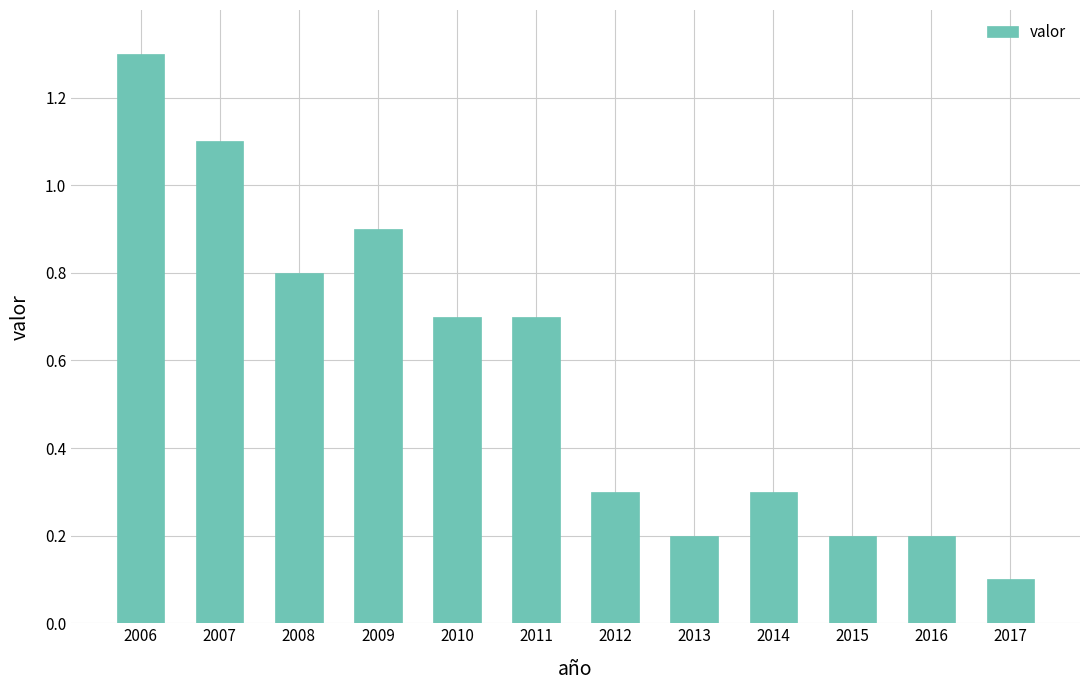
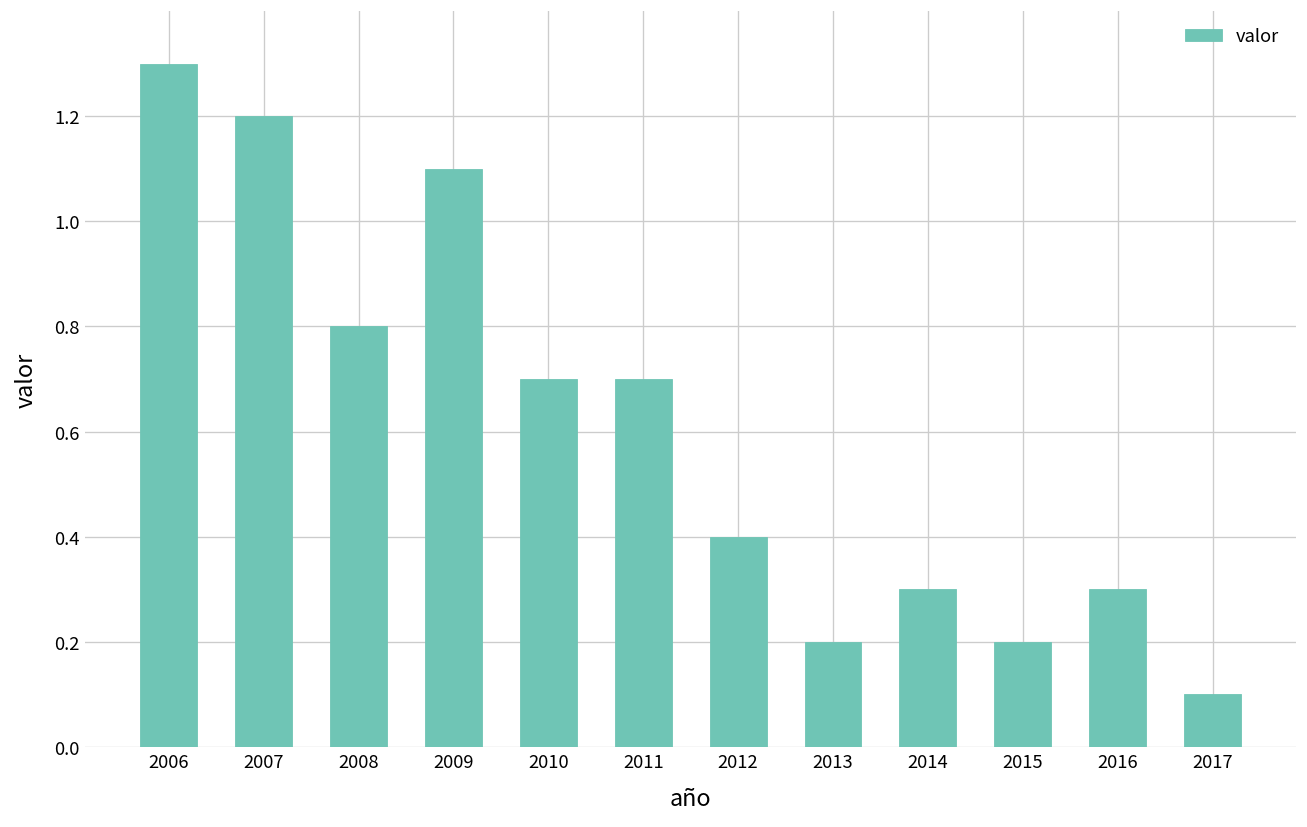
  {
    "2006": 1.3,
-   "2007": 1.1,
+   "2007": 1.2,
    "2008": 0.8,
-   "2009": 0.9,
+   "2009": 1.1,
    "2010": 0.7,
    "2011": 0.7,
-   "2012": 0.3,
+   "2012": 0.4,
    "2013": 0.2,
    "2014": 0.3,
    "2015": 0.2,
-   "2016": 0.2,
+   "2016": 0.3,
    "2017": 0.1
  }
